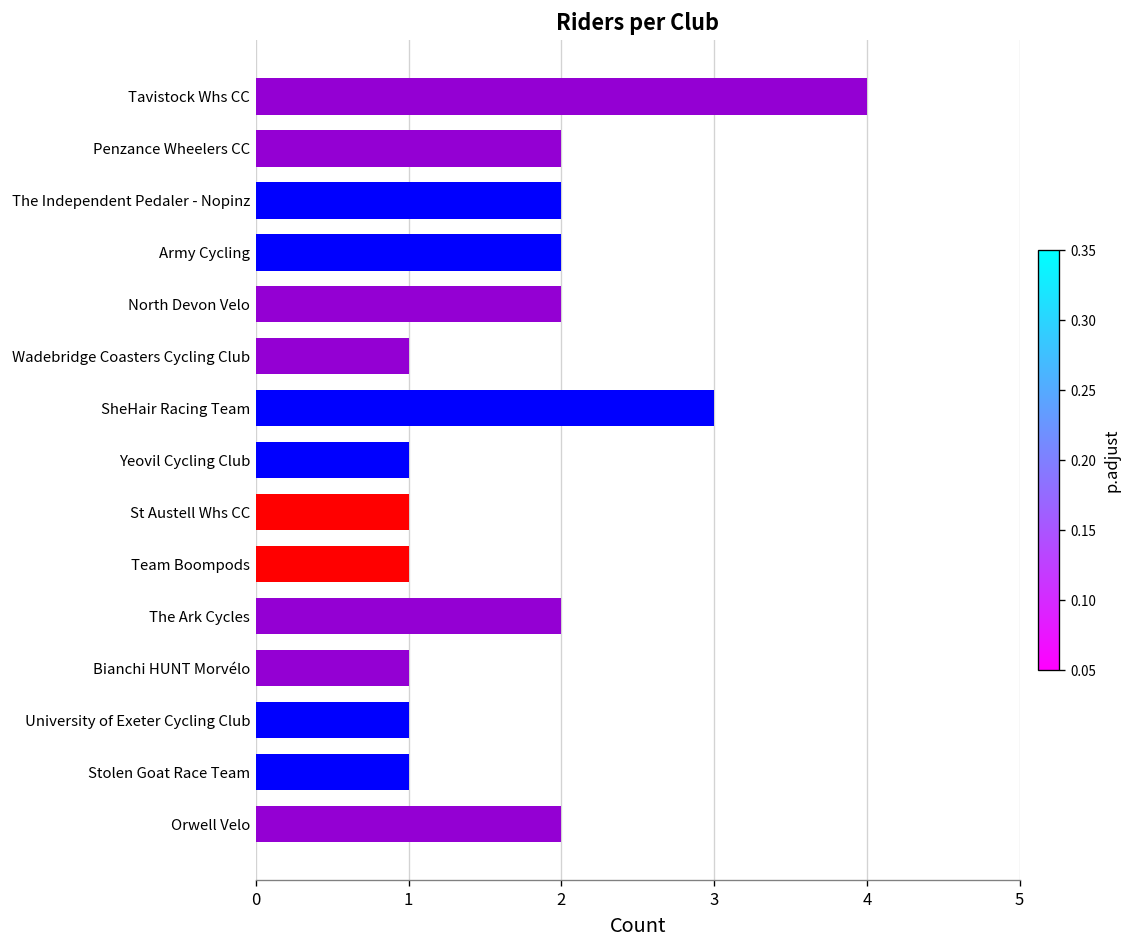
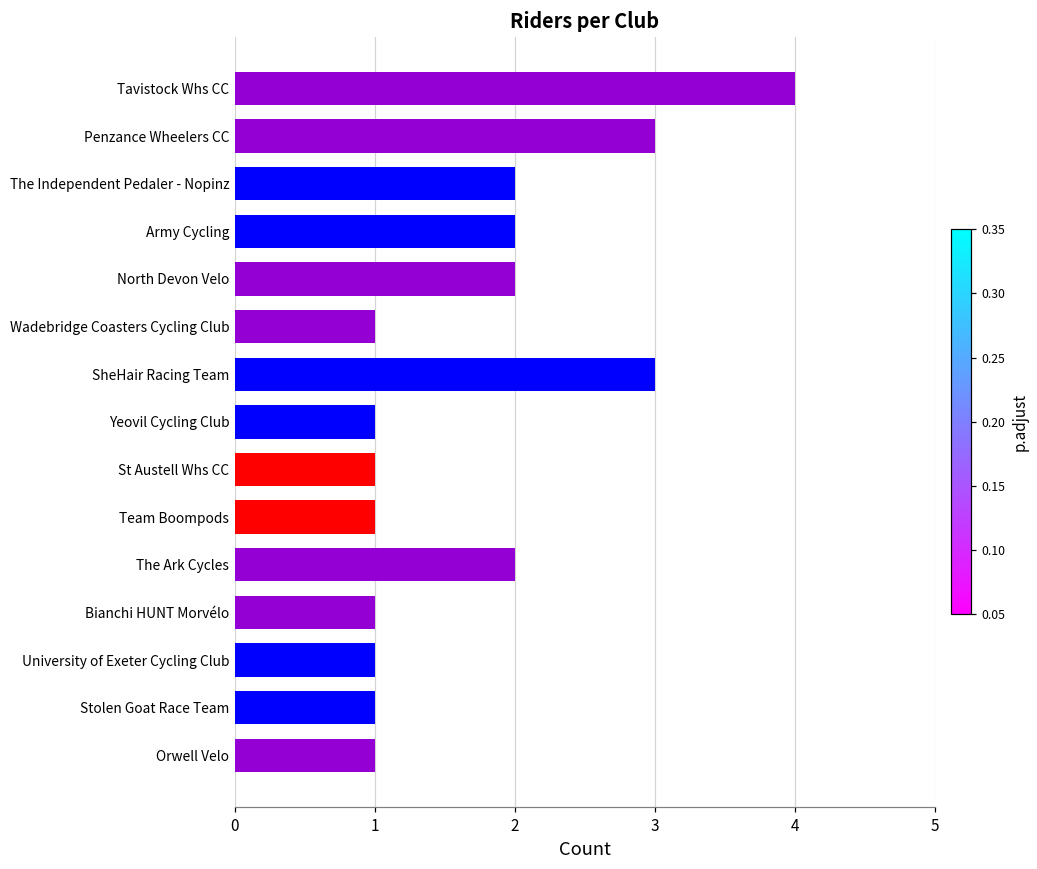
  {
    "Tavistock Whs CC": 4,
-   "Penzance Wheelers CC": 2,
+   "Penzance Wheelers CC": 3,
    "The Independent Pedaler - Nopinz": 2,
    "Army Cycling": 2,
    "North Devon Velo": 2,
    "Wadebridge Coasters Cycling Club": 1,
    "SheHair Racing Team": 3,
    "Yeovil Cycling Club": 1,
    "St Austell Whs CC": 1,
    "Team Boompods": 1,
    "The Ark Cycles": 2,
    "Bianchi HUNT Morvélo": 1,
    "University of Exeter Cycling Club": 1,
    "Stolen Goat Race Team": 1,
-   "Orwell Velo": 2
+   "Orwell Velo": 1
  }
